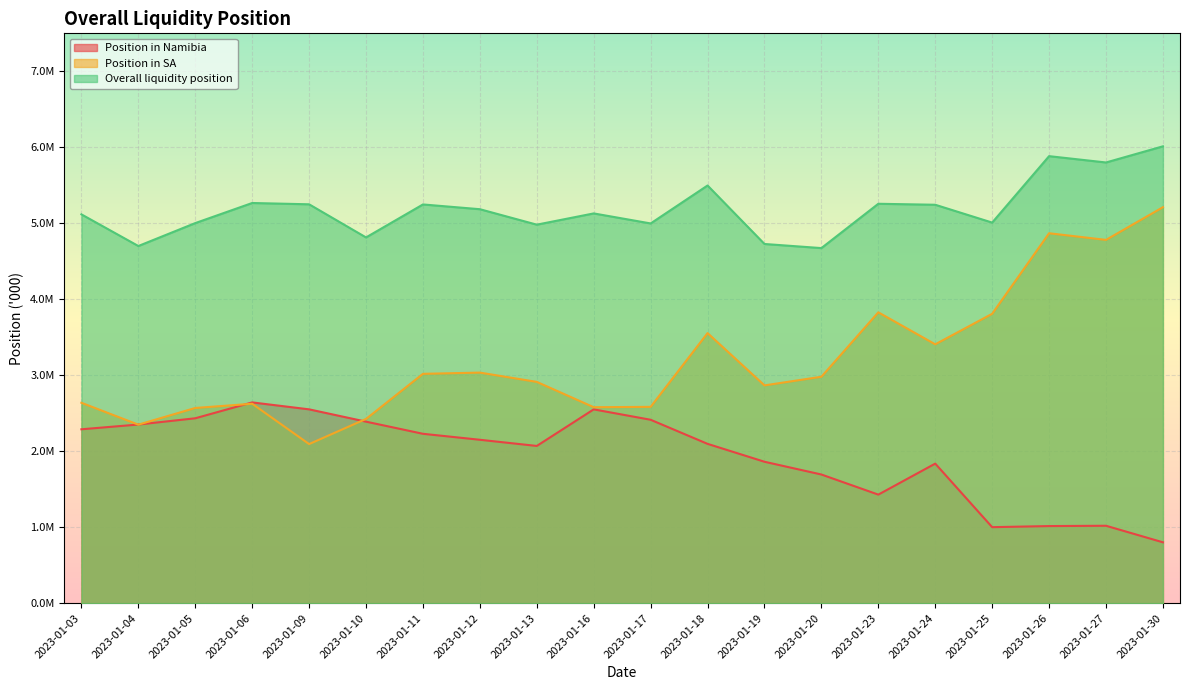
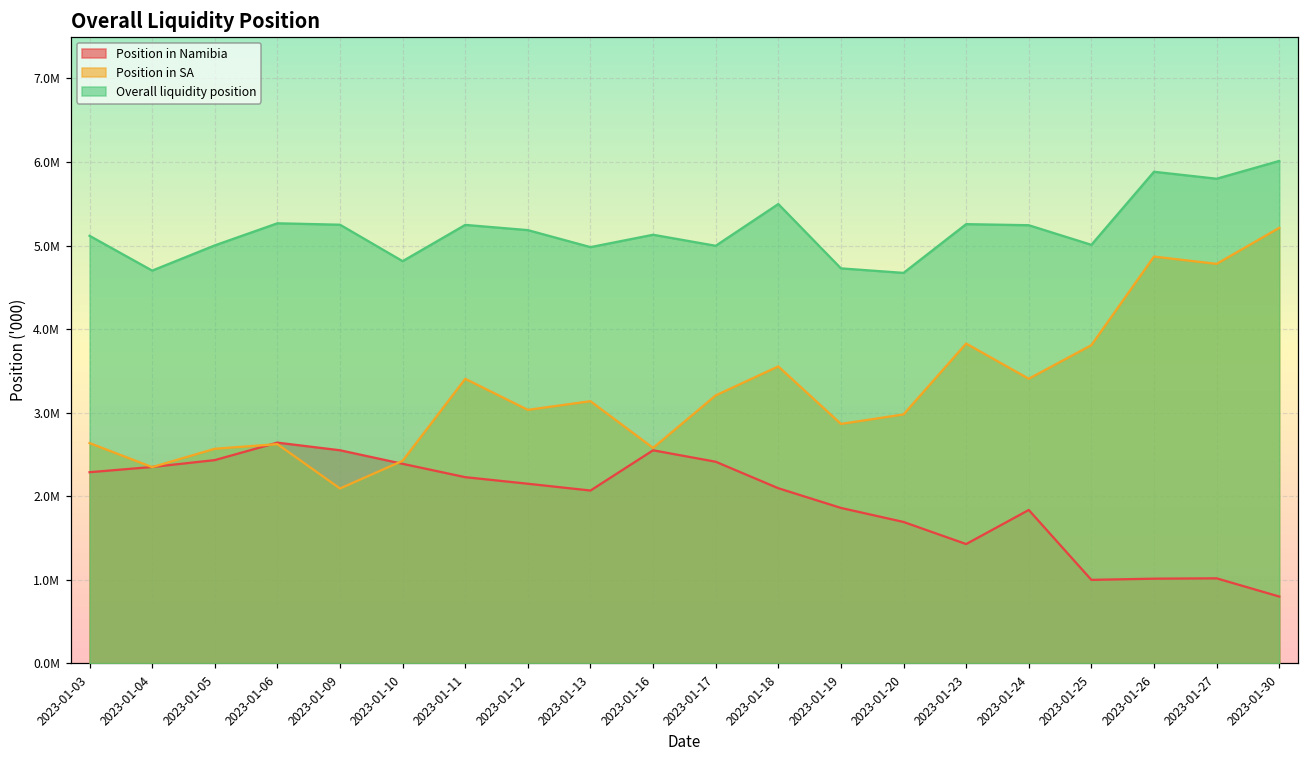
  {
    "Position in Namibia": {
      "2023-01-03": 2300000,
      "2023-01-05": 2400000,
      "2023-01-09": 2600000,
      "2023-01-10": 2400000,
      "2023-01-11": 2200000,
      "2023-01-12": 2200000,
      "2023-01-13": 2100000,
      "2023-01-17": 2400000,
      "2023-01-18": 2100000,
      "2023-01-19": 1900000,
      "2023-01-20": 1700000,
      "2023-01-23": 1400000,
      "2023-01-24": 1800000,
      "2023-01-25": 1000000,
      "2023-01-26": 1000000,
      "2023-01-27": 1000000,
      "2023-01-30": 800000
    },
    "Position in SA": {
      "2023-01-03": 2600000,
      "2023-01-05": 2600000,
      "2023-01-09": 2100000,
      "2023-01-10": 2400000,
-     "2023-01-11": 3000000,
+     "2023-01-11": 3400000,
      "2023-01-12": 3000000,
-     "2023-01-13": 2900000,
-     "2023-01-17": 2600000,
+     "2023-01-13": 3100000,
+     "2023-01-17": 3200000,
      "2023-01-18": 3600000,
      "2023-01-19": 2900000,
      "2023-01-20": 3000000,
      "2023-01-23": 3800000,
      "2023-01-24": 3400000,
      "2023-01-25": 3800000,
      "2023-01-26": 4900000,
      "2023-01-27": 4800000,
      "2023-01-30": 5200000
    },
    "Overall liquidity position": {
      "2023-01-03": 5100000,
      "2023-01-04": 4700000,
      "2023-01-05": 5000000,
      "2023-01-06": 5300000,
      "2023-01-09": 5200000,
      "2023-01-10": 4800000,
      "2023-01-11": 5200000,
      "2023-01-12": 5200000,
      "2023-01-13": 5000000,
      "2023-01-16": 5100000,
      "2023-01-17": 5000000,
      "2023-01-18": 5500000,
      "2023-01-19": 4700000,
      "2023-01-20": 4700000,
      "2023-01-23": 5300000,
      "2023-01-24": 5200000,
      "2023-01-25": 5000000,
      "2023-01-26": 5900000,
      "2023-01-27": 5800000,
      "2023-01-30": 6000000
    }
  }
